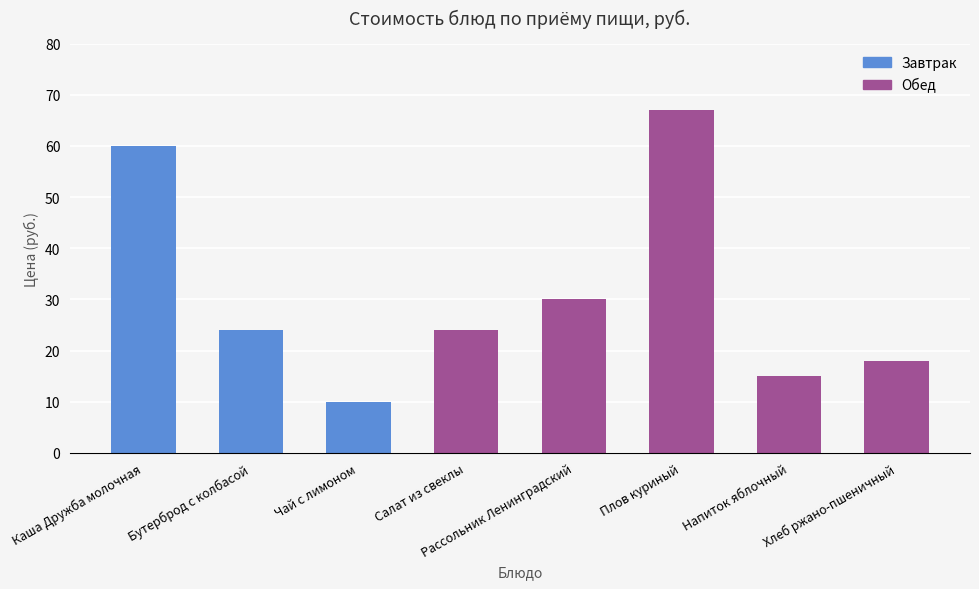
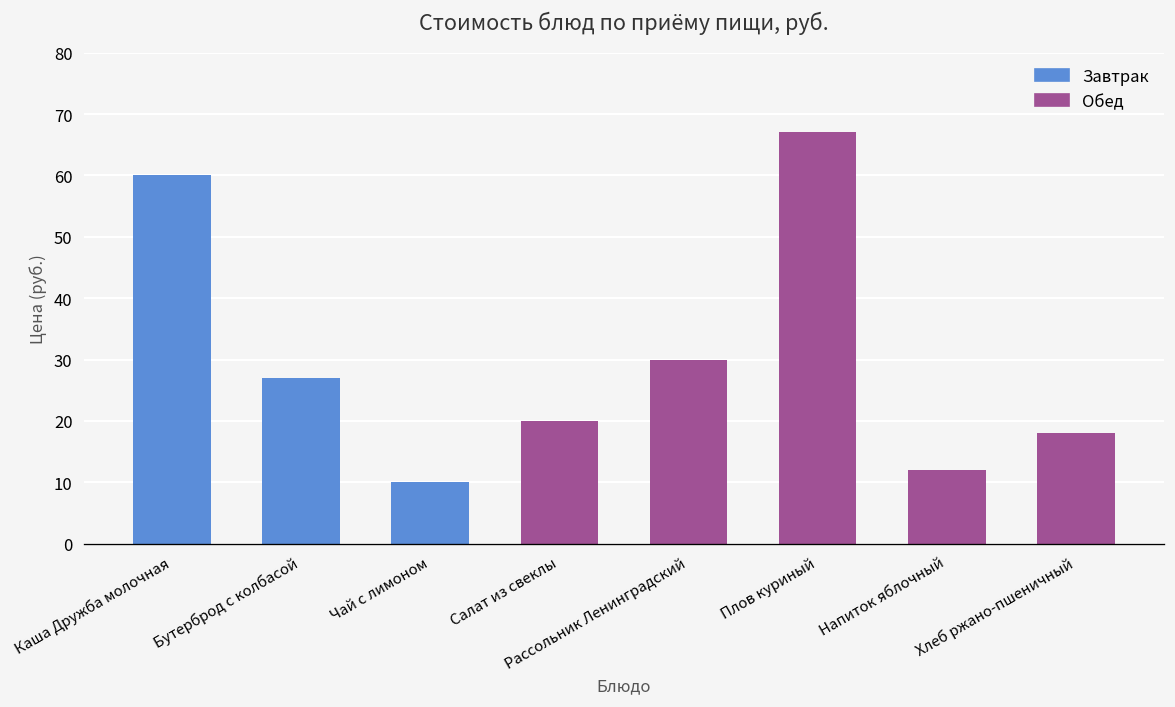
  {
    "Каша Дружба молочная": 60,
-   "Бутерброд с колбасой": 24,
+   "Бутерброд с колбасой": 27,
    "Чай с лимоном": 10,
-   "Салат из свеклы": 24,
+   "Салат из свеклы": 20,
    "Рассольник Ленинградский": 30,
    "Плов куриный": 67,
-   "Напиток яблочный": 15,
+   "Напиток яблочный": 12,
    "Хлеб ржано-пшеничный": 18
  }
